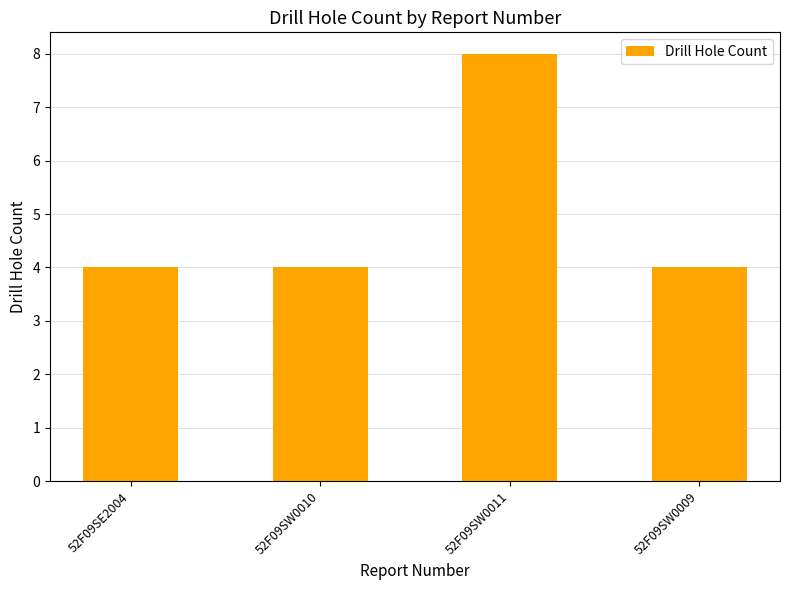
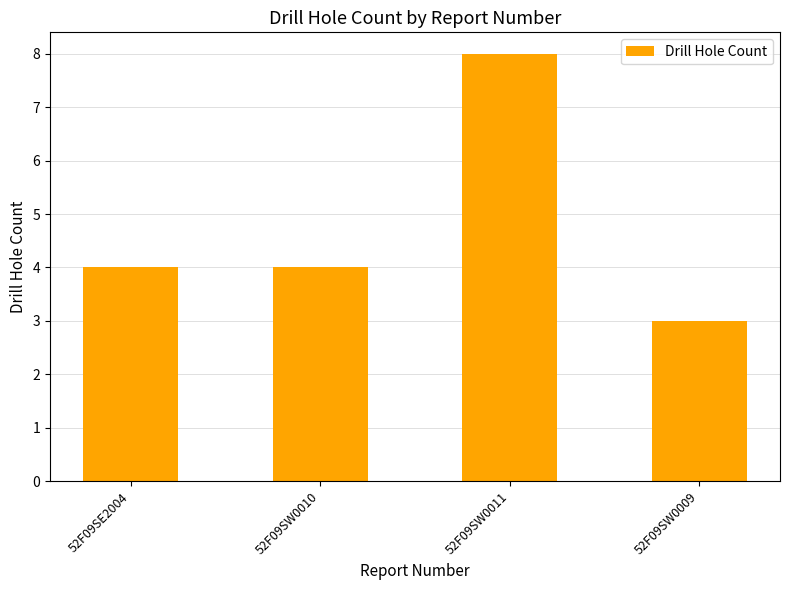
  {
    "52F09SE2004": 4,
    "52F09SW0010": 4,
    "52F09SW0011": 8,
-   "52F09SW0009": 4
+   "52F09SW0009": 3
  }
